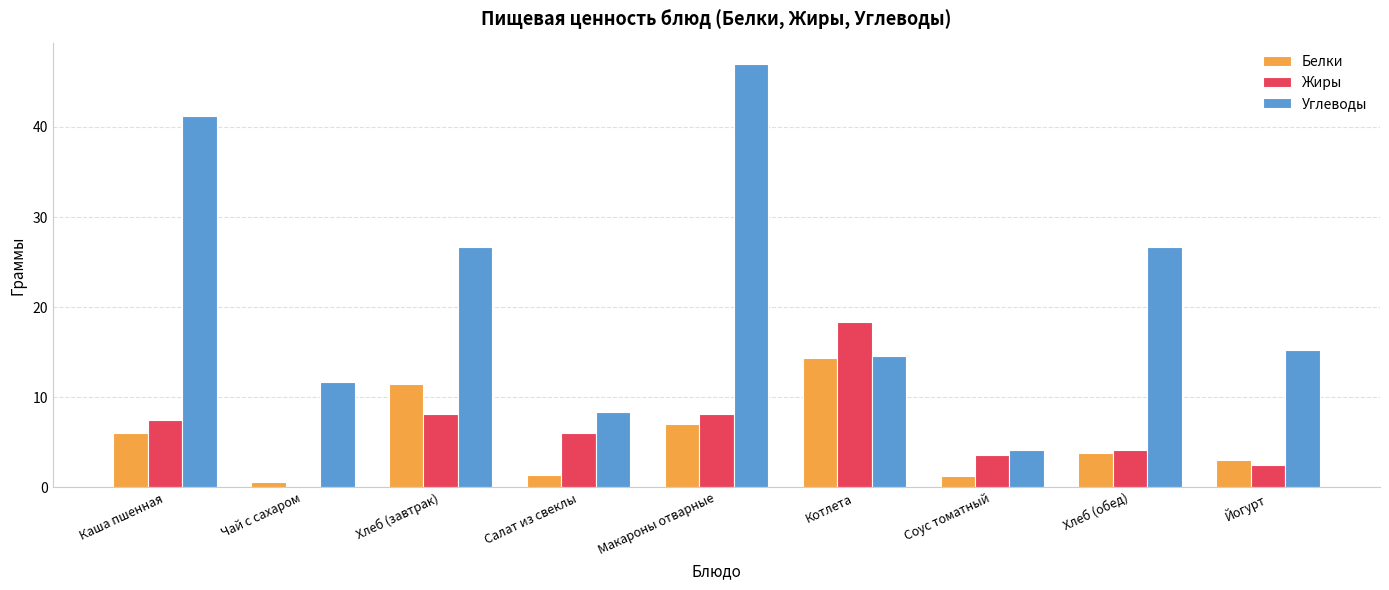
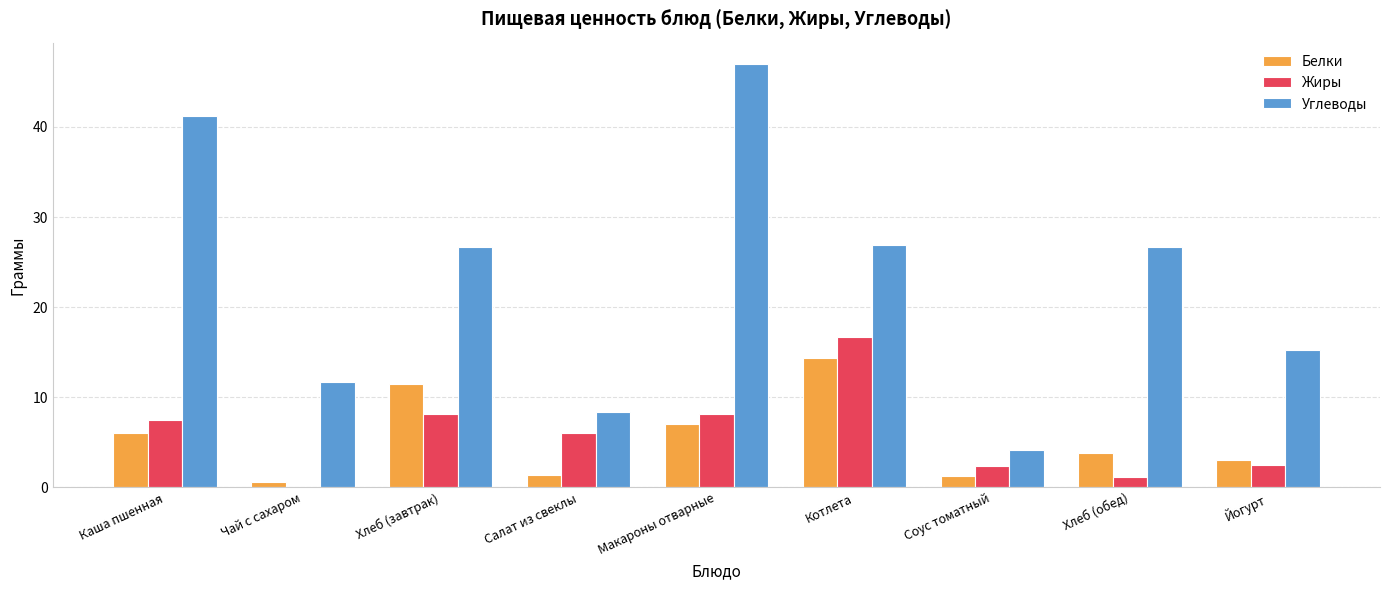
  {
    "Белки": {
      "Каша пшенная": 6,
      "Чай с сахаром": 1,
      "Хлеб (завтрак)": 12,
      "Салат из свеклы": 1,
      "Макароны отварные": 7,
      "Котлета": 14,
      "Соус томатный": 1,
      "Хлеб (обед)": 4,
      "Йогурт": 3
    },
    "Жиры": {
      "Каша пшенная": 8,
      "Чай с сахаром": 0,
      "Хлеб (завтрак)": 8,
      "Салат из свеклы": 6,
      "Макароны отварные": 8,
-     "Котлета": 18,
-     "Соус томатный": 4,
-     "Хлеб (обед)": 4,
+     "Котлета": 17,
+     "Соус томатный": 2,
+     "Хлеб (обед)": 1,
      "Йогурт": 3
    },
    "Углеводы": {
      "Каша пшенная": 41,
      "Чай с сахаром": 12,
      "Хлеб (завтрак)": 27,
      "Салат из свеклы": 8,
      "Макароны отварные": 47,
-     "Котлета": 15,
+     "Котлета": 27,
      "Соус томатный": 4,
      "Хлеб (обед)": 27,
      "Йогурт": 15
    }
  }
